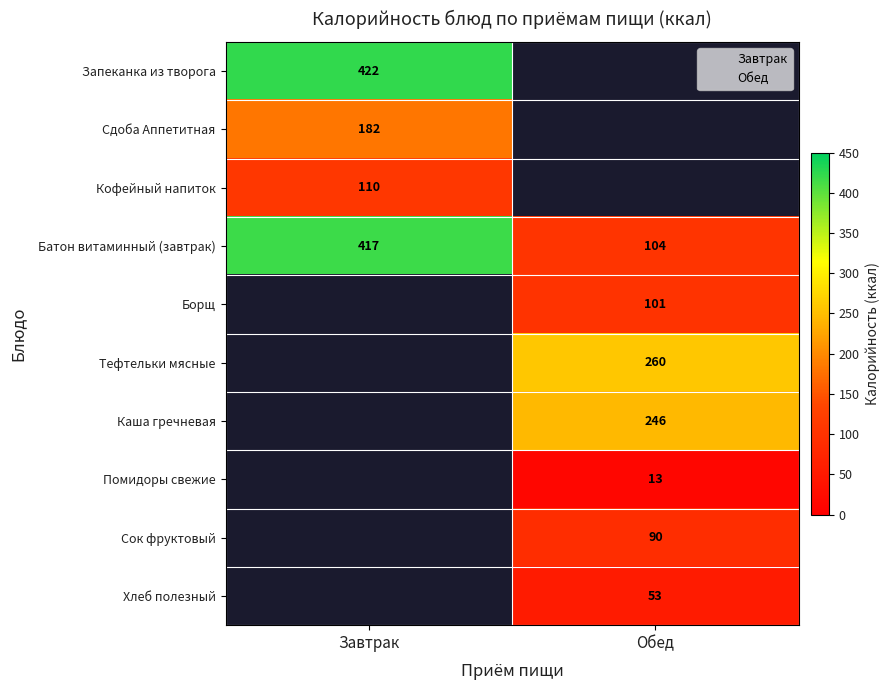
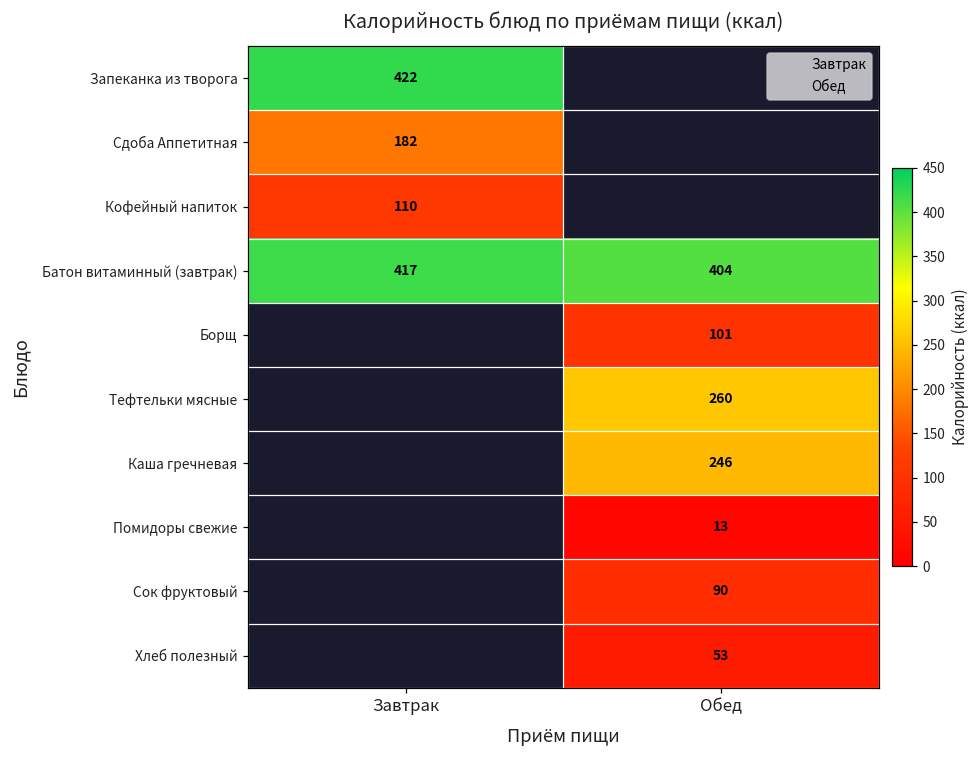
  {
    "Запеканка из творога": {
      "Завтрак": 422
    },
    "Сдоба Аппетитная": {
      "Завтрак": 182
    },
    "Кофейный напиток": {
      "Завтрак": 110
    },
    "Батон витаминный (завтрак)": {
      "Завтрак": 417,
-     "Обед": 104
+     "Обед": 404
    },
    "Борщ": {
      "Обед": 101
    },
    "Тефтельки мясные": {
      "Обед": 260
    },
    "Каша гречневая": {
      "Обед": 246
    },
    "Помидоры свежие": {
      "Обед": 13
    },
    "Сок фруктовый": {
      "Обед": 90
    },
    "Хлеб полезный": {
      "Обед": 53
    }
  }
